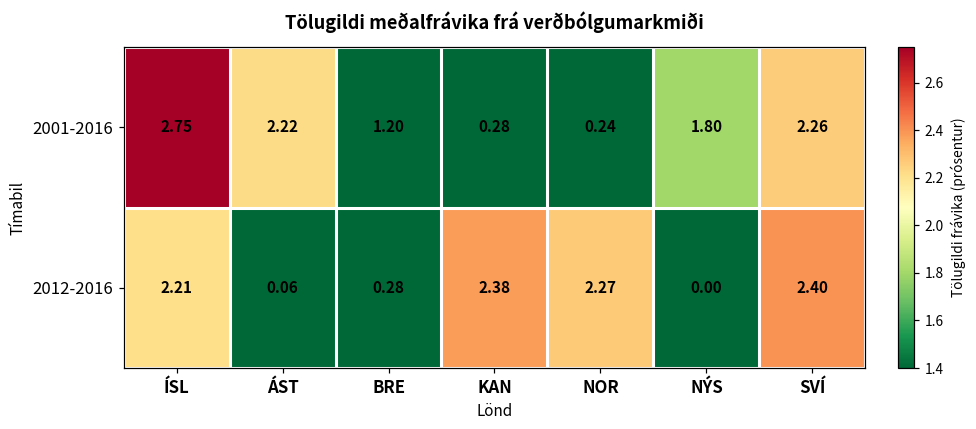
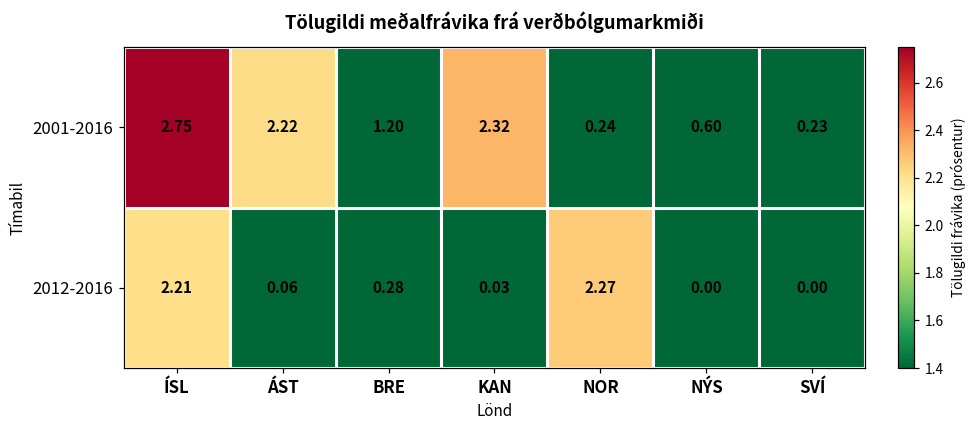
  {
    "2001-2016": {
      "ÍSL": 2.75,
      "ÁST": 2.22,
      "BRE": 1.20,
-     "KAN": 0.28,
+     "KAN": 2.32,
      "NOR": 0.24,
-     "NÝS": 1.80,
-     "SVÍ": 2.26
+     "NÝS": 0.60,
+     "SVÍ": 0.23
    },
    "2012-2016": {
      "ÍSL": 2.21,
      "ÁST": 0.06,
      "BRE": 0.28,
-     "KAN": 2.38,
+     "KAN": 0.03,
      "NOR": 2.27,
      "NÝS": 0.00,
-     "SVÍ": 2.40
+     "SVÍ": 0.00
    }
  }
